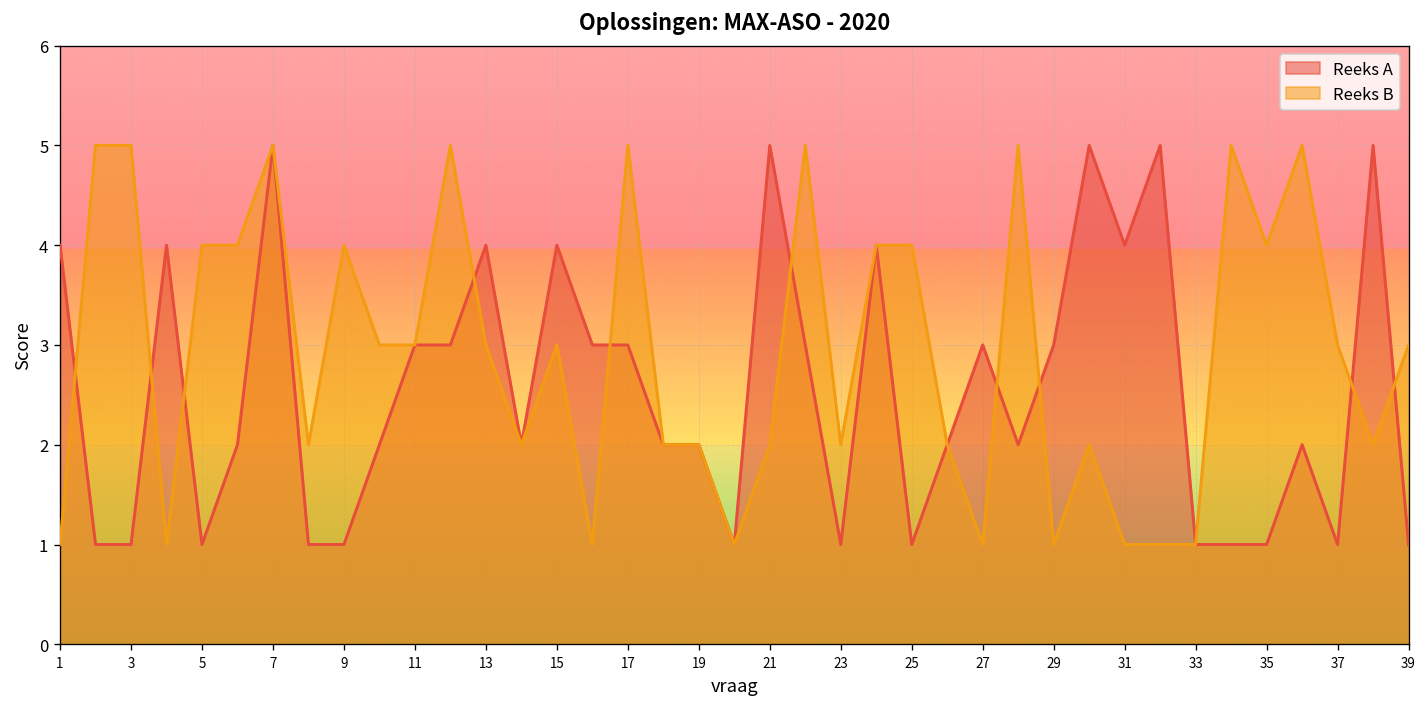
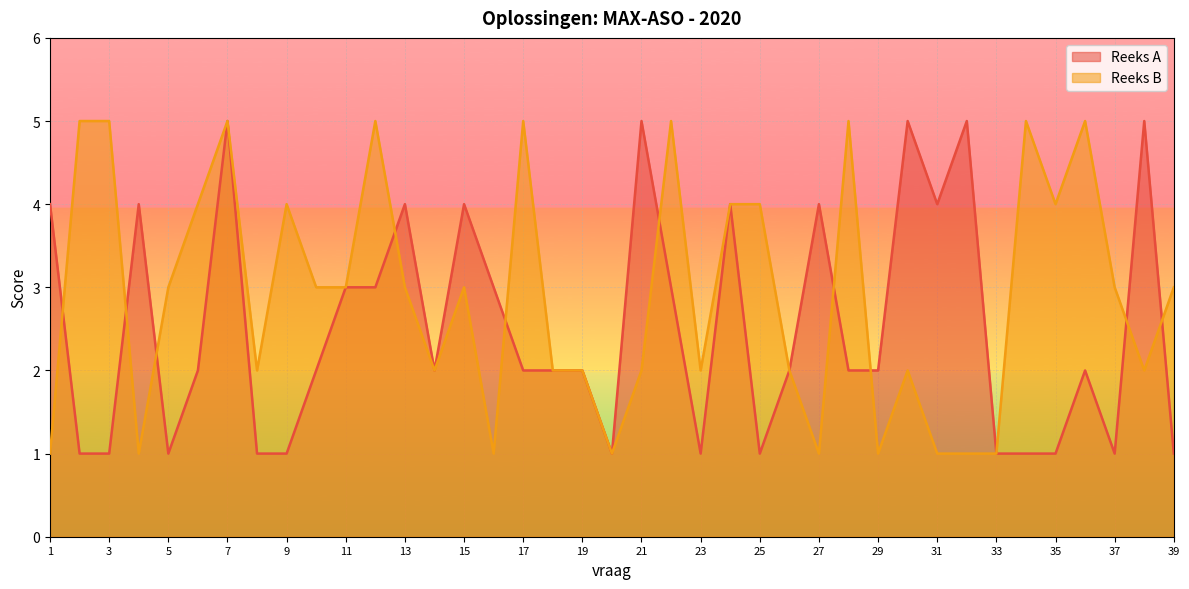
  {
    "Reeks A": {
      "1": 4,
      "3": 1,
      "5": 1,
      "9": 1,
      "13": 4,
      "15": 4,
-     "17": 3,
+     "17": 2,
      "21": 5,
      "23": 1,
      "25": 1,
-     "27": 3,
-     "29": 3,
+     "27": 4,
+     "29": 2,
      "31": 4,
      "35": 1,
      "37": 1,
      "39": 1
    },
    "Reeks B": {
      "1": 1,
      "3": 5,
-     "5": 4,
+     "5": 3,
      "9": 4,
      "13": 3,
      "15": 3,
      "17": 5,
      "21": 2,
      "23": 2,
      "25": 4,
      "27": 1,
      "29": 1,
      "31": 1,
      "35": 4,
      "37": 3,
      "39": 3
    }
  }
